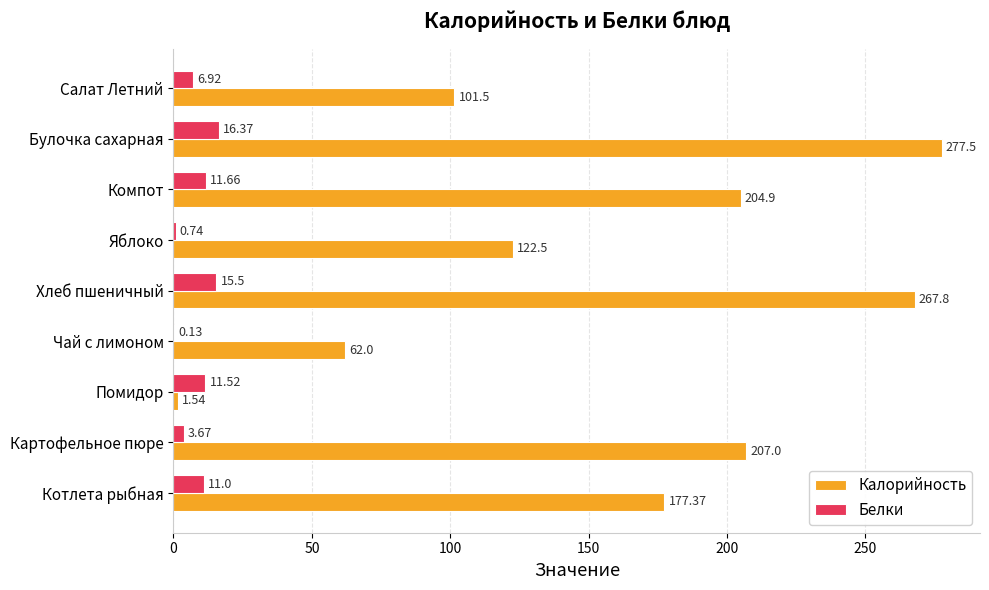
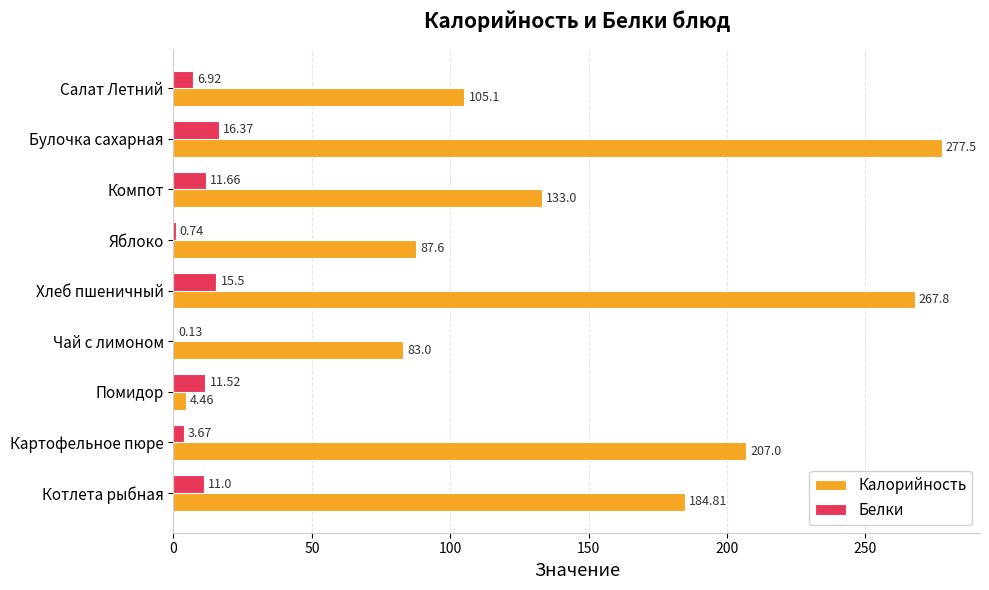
  {
    "Калорийность": {
-     "Салат Летний": 101.5,
+     "Салат Летний": 105.1,
      "Булочка сахарная": 277.5,
-     "Компот": 204.9,
-     "Яблоко": 122.5,
+     "Компот": 133.0,
+     "Яблоко": 87.6,
      "Хлеб пшеничный": 267.8,
-     "Чай с лимоном": 62.0,
-     "Помидор": 1.54,
+     "Чай с лимоном": 83.0,
+     "Помидор": 4.46,
      "Картофельное пюре": 207.0,
-     "Котлета рыбная": 177.37
+     "Котлета рыбная": 184.81
    },
    "Белки": {
      "Салат Летний": 6.92,
      "Булочка сахарная": 16.37,
      "Компот": 11.66,
      "Яблоко": 0.74,
      "Хлеб пшеничный": 15.5,
      "Чай с лимоном": 0.13,
      "Помидор": 11.52,
      "Картофельное пюре": 3.67,
      "Котлета рыбная": 11.0
    }
  }
